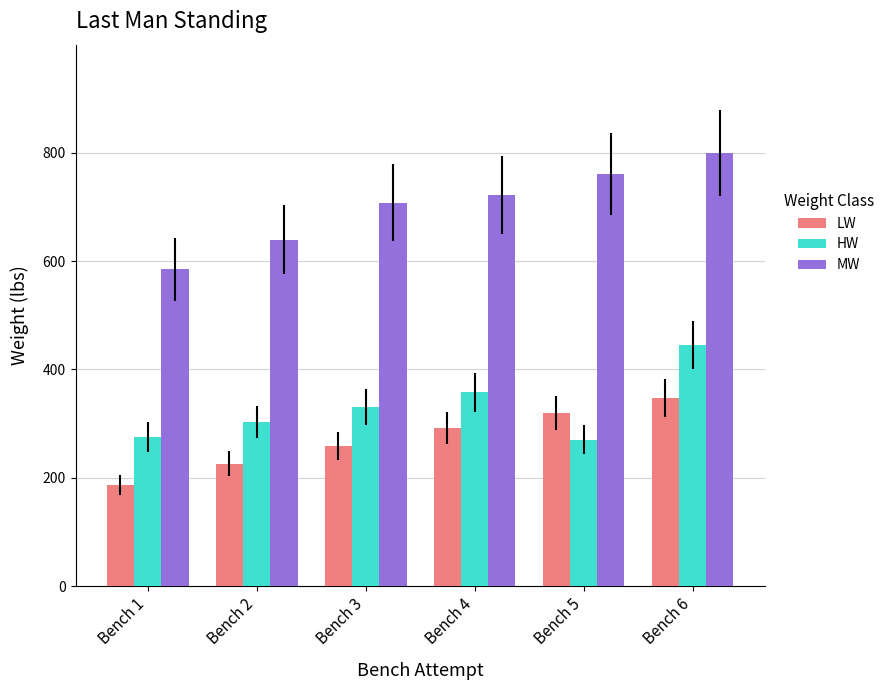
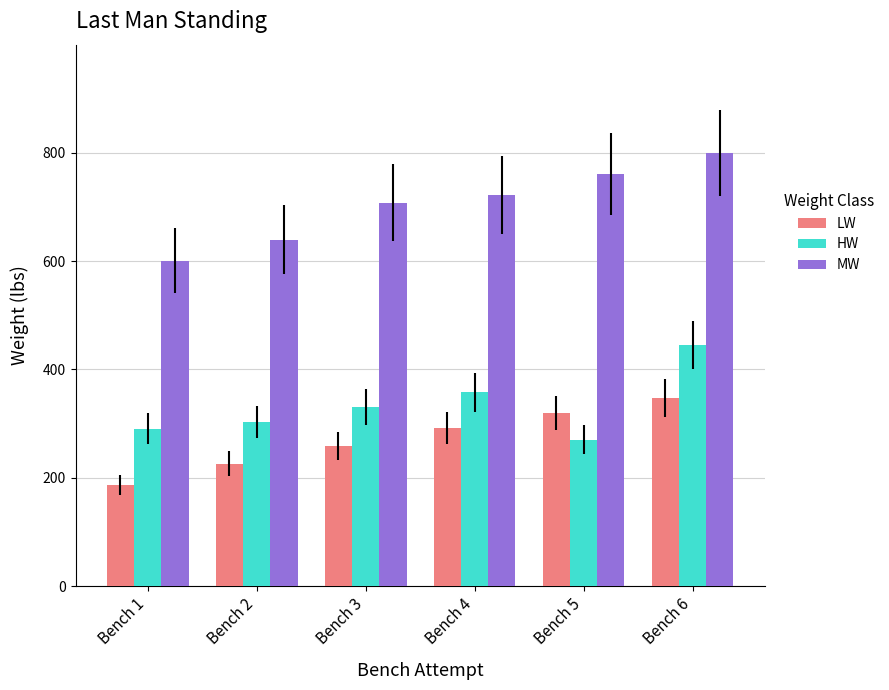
  {
    "LW": {
      "Bench 1": 190,
      "Bench 2": 230,
      "Bench 3": 260,
      "Bench 4": 290,
      "Bench 5": 320,
      "Bench 6": 350
    },
    "HW": {
-     "Bench 1": 280,
+     "Bench 1": 290,
      "Bench 2": 300,
      "Bench 3": 330,
      "Bench 4": 360,
      "Bench 5": 270,
      "Bench 6": 450
    },
    "MW": {
-     "Bench 1": 580,
+     "Bench 1": 600,
      "Bench 2": 640,
      "Bench 3": 710,
      "Bench 4": 720,
      "Bench 5": 760,
      "Bench 6": 800
    }
  }
